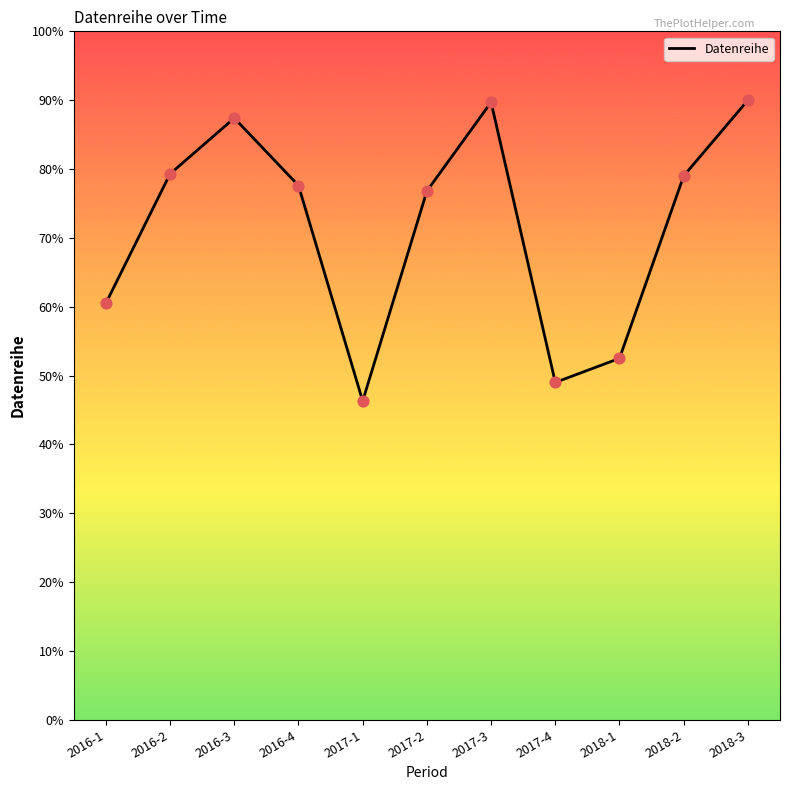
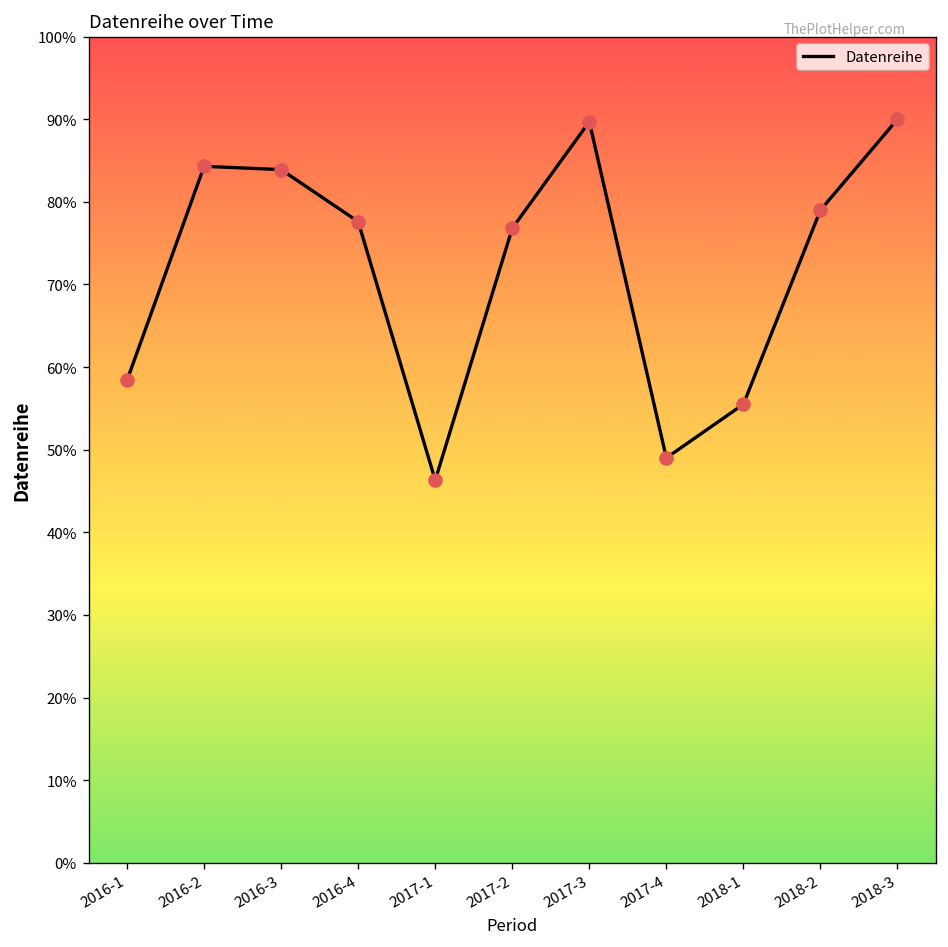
  {
-   "2016-1": "61%",
-   "2016-2": "79%",
-   "2016-3": "87%",
+   "2016-1": "58%",
+   "2016-2": "84%",
+   "2016-3": "84%",
    "2016-4": "78%",
    "2017-1": "46%",
    "2017-2": "77%",
    "2017-3": "90%",
    "2017-4": "49%",
-   "2018-1": "53%",
+   "2018-1": "56%",
    "2018-2": "79%",
    "2018-3": "90%"
  }
